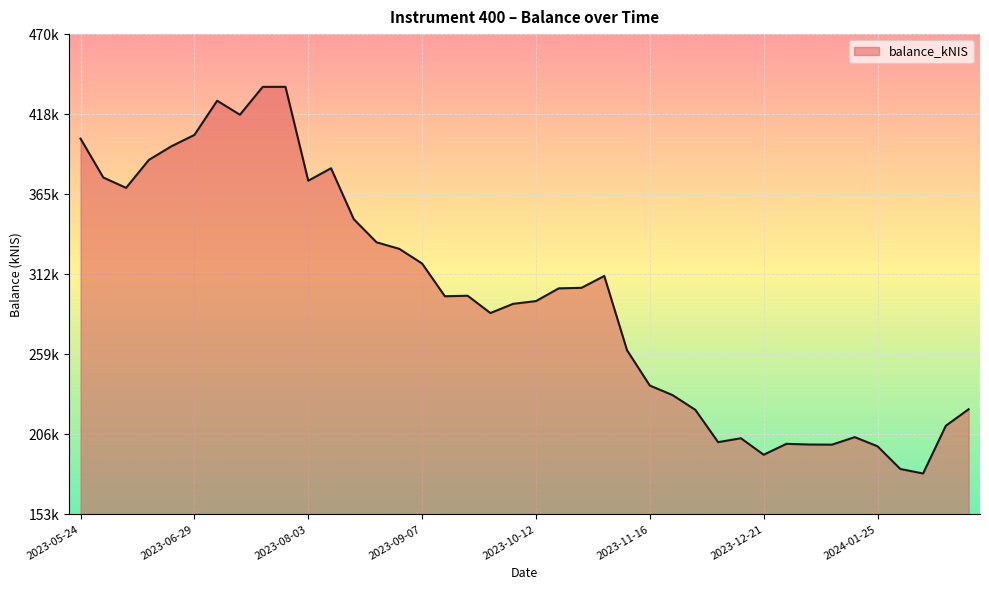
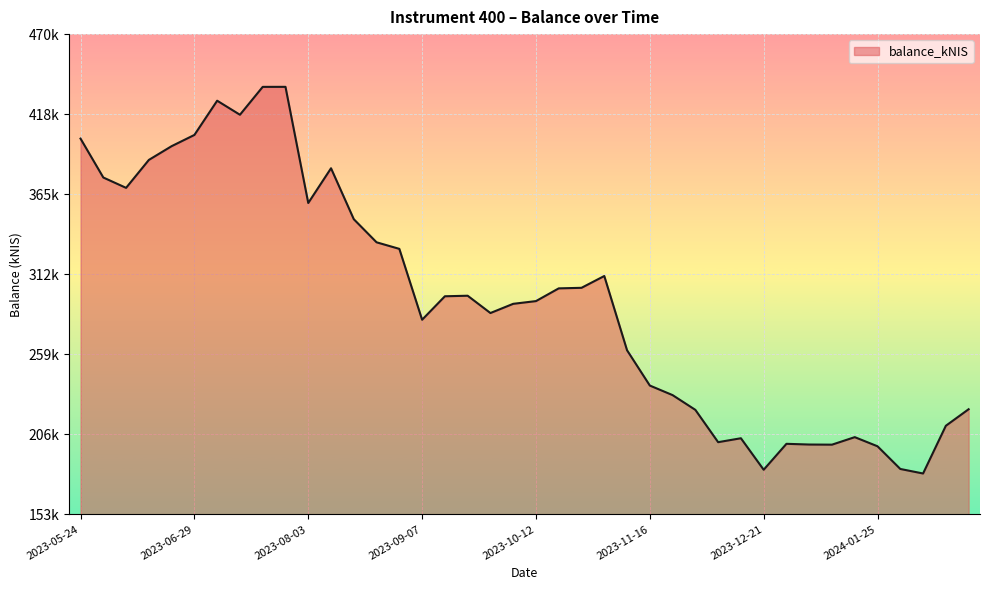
  {
    "2023-05-24": 401000,
    "2023-06-29": 404000,
-   "2023-08-03": 374000,
-   "2023-09-07": 319000,
+   "2023-08-03": 359000,
+   "2023-09-07": 282000,
    "2023-10-12": 294000,
    "2023-11-16": 238000,
-   "2023-12-21": 192000,
+   "2023-12-21": 183000,
    "2024-01-25": 198000
  }
